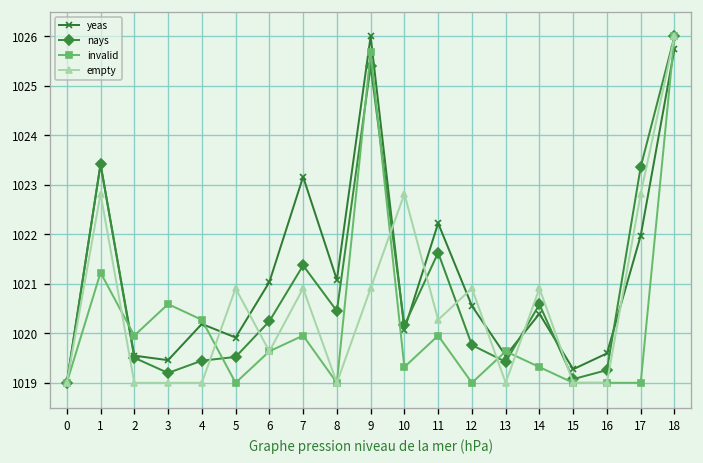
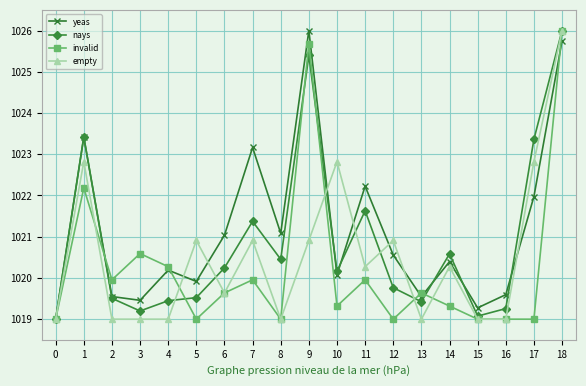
  {
    "invalid": {
-     "1": 1021.2,
+     "1": 1022.2,
      "2": 1020.0,
      "3": 1020.6,
      "4": 1020.3,
      "5": 1019.0,
      "7": 1020.0,
      "9": 1025.7,
      "10": 1019.3,
      "11": 1020.0,
      "12": 1019.0,
      "13": 1019.6,
      "14": 1019.3,
      "17": 1019.0
    },
    "empty": {
      "1": 1022.8,
      "2": 1019.0,
      "3": 1019.0,
      "4": 1019.0,
      "5": 1020.9,
      "7": 1020.9,
      "9": 1020.9,
      "10": 1022.8,
      "11": 1020.3,
      "12": 1020.9,
      "13": 1019.0,
-     "14": 1020.9,
+     "14": 1020.3,
      "17": 1022.8
    }
  }
